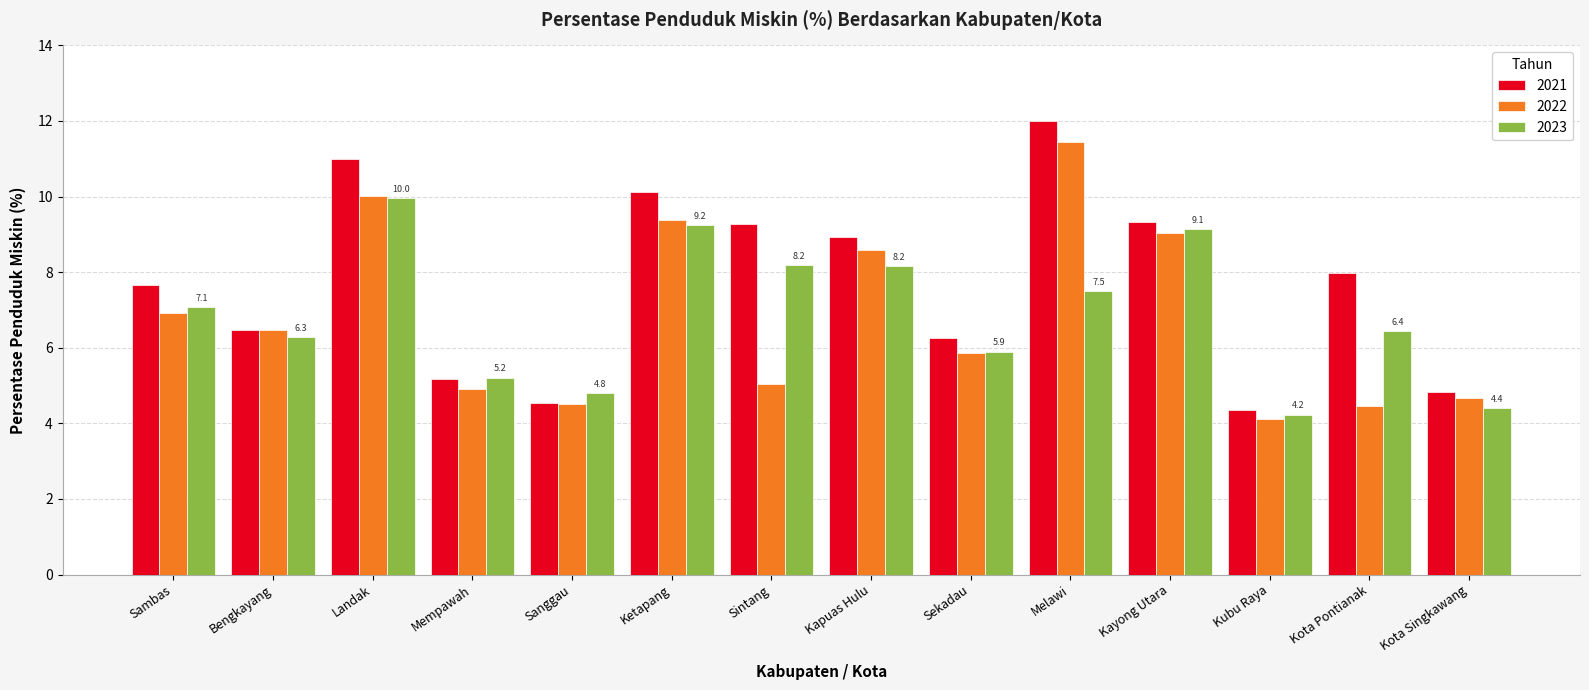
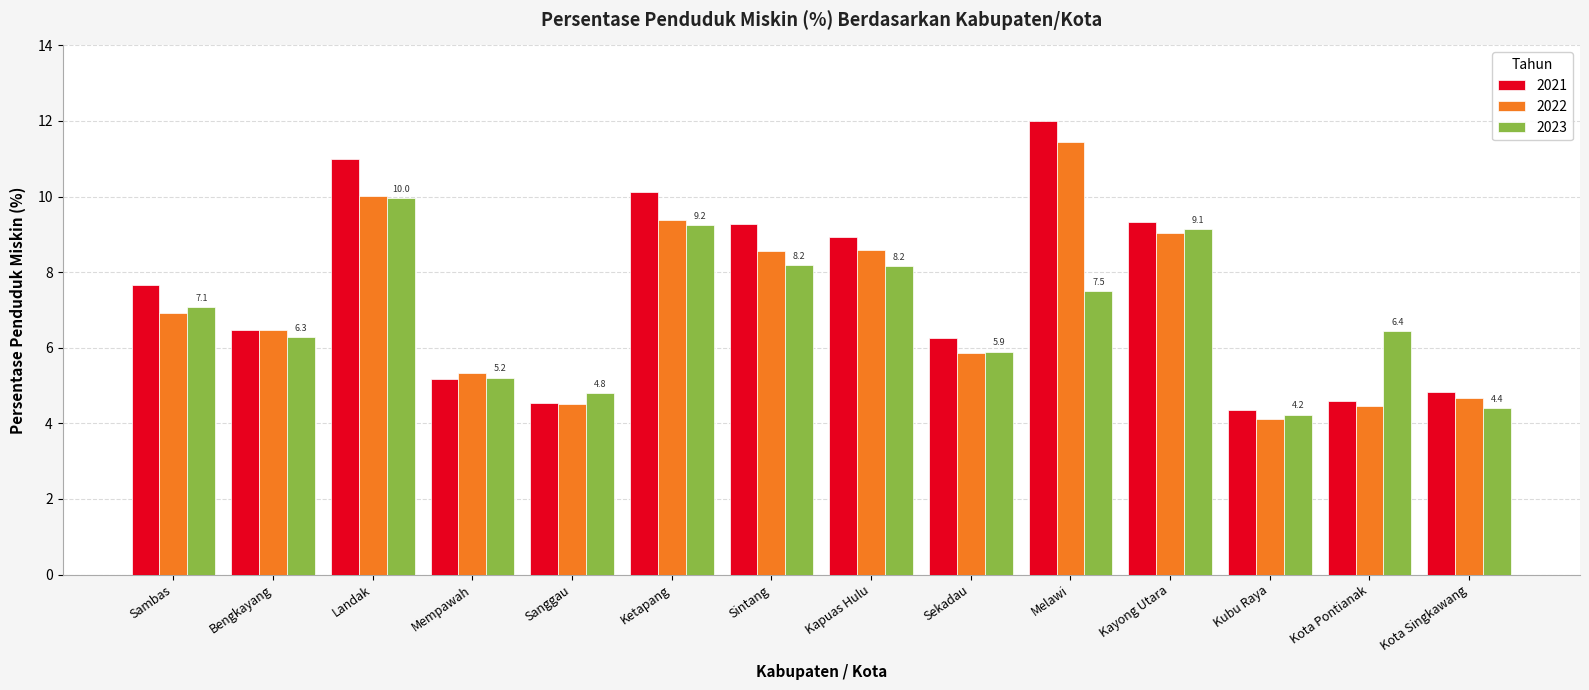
  {
    "2021": {
      "Sambas": 7.7,
      "Bengkayang": 6.5,
      "Landak": 11.0,
      "Mempawah": 5.2,
      "Sanggau": 4.6,
      "Ketapang": 10.1,
      "Sintang": 9.3,
      "Kapuas Hulu": 8.9,
      "Sekadau": 6.3,
      "Melawi": 12.0,
      "Kayong Utara": 9.3,
      "Kubu Raya": 4.3,
-     "Kota Pontianak": 8.0,
+     "Kota Pontianak": 4.6,
      "Kota Singkawang": 4.8
    },
    "2022": {
      "Sambas": 6.9,
      "Bengkayang": 6.5,
-     "Mempawah": 4.9,
+     "Mempawah": 5.3,
      "Sanggau": 4.5,
      "Ketapang": 9.4,
-     "Sintang": 5.0,
+     "Sintang": 8.6,
      "Kapuas Hulu": 8.6,
      "Melawi": 11.4,
      "Kayong Utara": 9.0,
      "Kubu Raya": 4.1,
      "Kota Pontianak": 4.5,
      "Kota Singkawang": 4.7
    },
    "2023": {
      "Sambas": 7.1,
      "Bengkayang": 6.3,
      "Landak": 10.0,
      "Mempawah": 5.2,
      "Sanggau": 4.8,
      "Ketapang": 9.2,
      "Sintang": 8.2,
      "Kapuas Hulu": 8.2,
      "Sekadau": 5.9,
      "Melawi": 7.5,
      "Kayong Utara": 9.1,
      "Kubu Raya": 4.2,
      "Kota Pontianak": 6.4,
      "Kota Singkawang": 4.4
    }
  }
